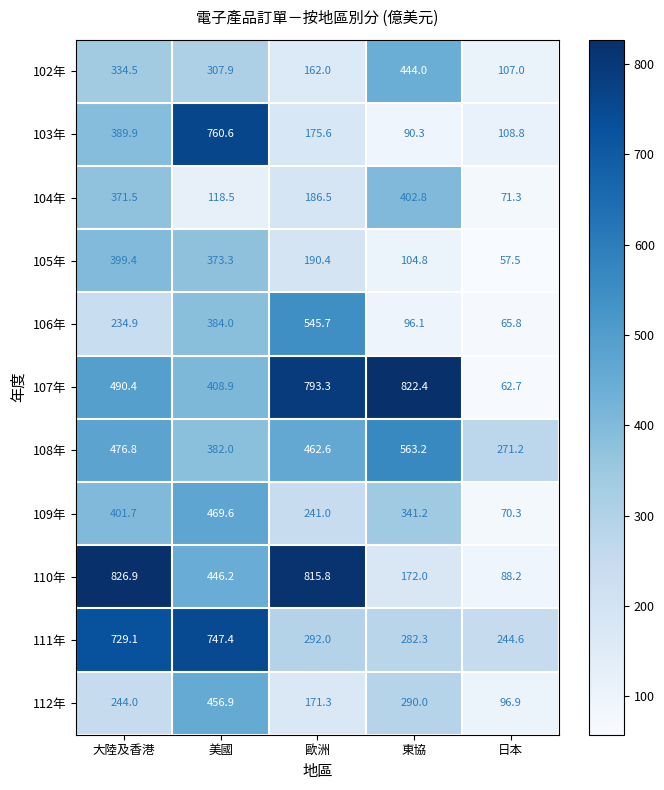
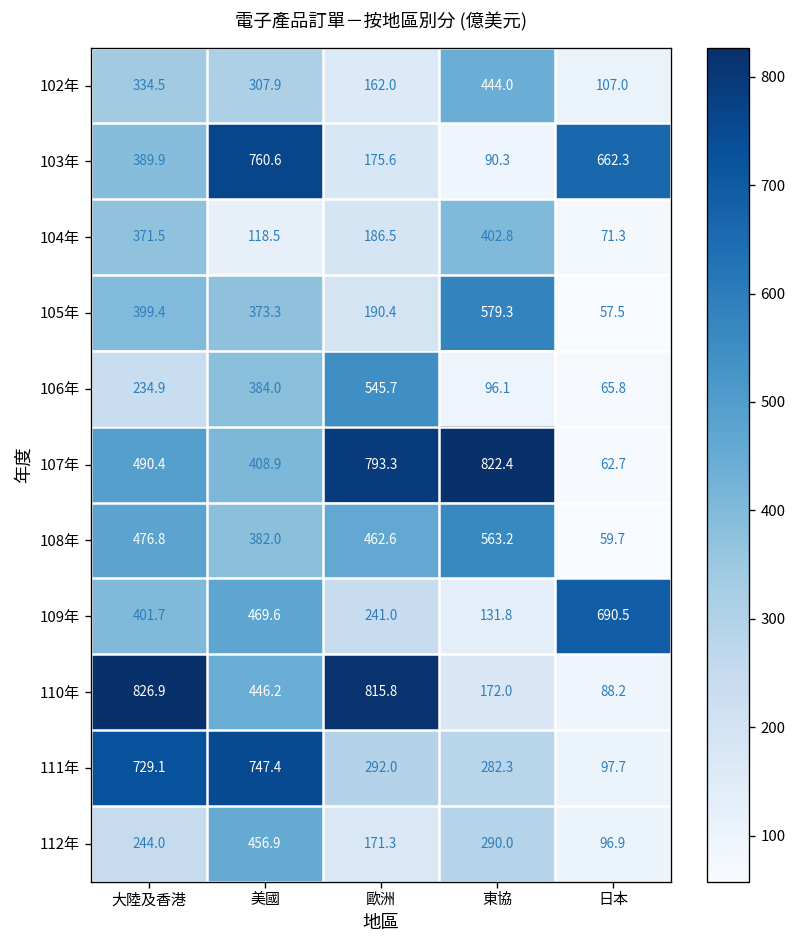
  {
    "102年": {
      "大陸及香港": 334.5,
      "美國": 307.9,
      "歐洲": 162.0,
      "東協": 444.0,
      "日本": 107.0
    },
    "103年": {
      "大陸及香港": 389.9,
      "美國": 760.6,
      "歐洲": 175.6,
      "東協": 90.3,
-     "日本": 108.8
+     "日本": 662.3
    },
    "104年": {
      "大陸及香港": 371.5,
      "美國": 118.5,
      "歐洲": 186.5,
      "東協": 402.8,
      "日本": 71.3
    },
    "105年": {
      "大陸及香港": 399.4,
      "美國": 373.3,
      "歐洲": 190.4,
-     "東協": 104.8,
+     "東協": 579.3,
      "日本": 57.5
    },
    "106年": {
      "大陸及香港": 234.9,
      "美國": 384.0,
      "歐洲": 545.7,
      "東協": 96.1,
      "日本": 65.8
    },
    "107年": {
      "大陸及香港": 490.4,
      "美國": 408.9,
      "歐洲": 793.3,
      "東協": 822.4,
      "日本": 62.7
    },
    "108年": {
      "大陸及香港": 476.8,
      "美國": 382.0,
      "歐洲": 462.6,
      "東協": 563.2,
-     "日本": 271.2
+     "日本": 59.7
    },
    "109年": {
      "大陸及香港": 401.7,
      "美國": 469.6,
      "歐洲": 241.0,
-     "東協": 341.2,
-     "日本": 70.3
+     "東協": 131.8,
+     "日本": 690.5
    },
    "110年": {
      "大陸及香港": 826.9,
      "美國": 446.2,
      "歐洲": 815.8,
      "東協": 172.0,
      "日本": 88.2
    },
    "111年": {
      "大陸及香港": 729.1,
      "美國": 747.4,
      "歐洲": 292.0,
      "東協": 282.3,
-     "日本": 244.6
+     "日本": 97.7
    },
    "112年": {
      "大陸及香港": 244.0,
      "美國": 456.9,
      "歐洲": 171.3,
      "東協": 290.0,
      "日本": 96.9
    }
  }
